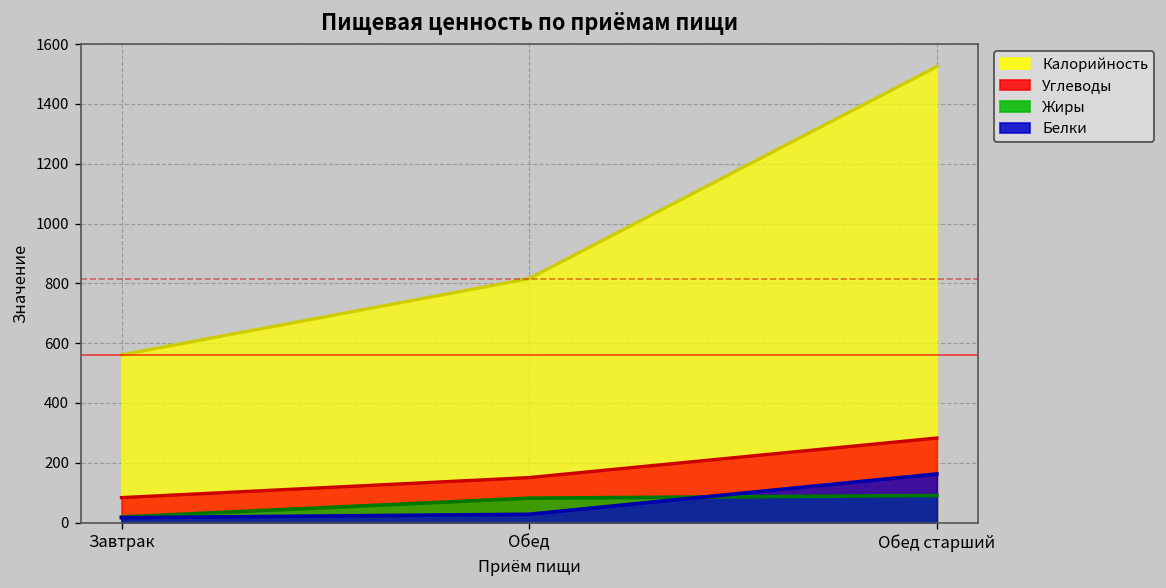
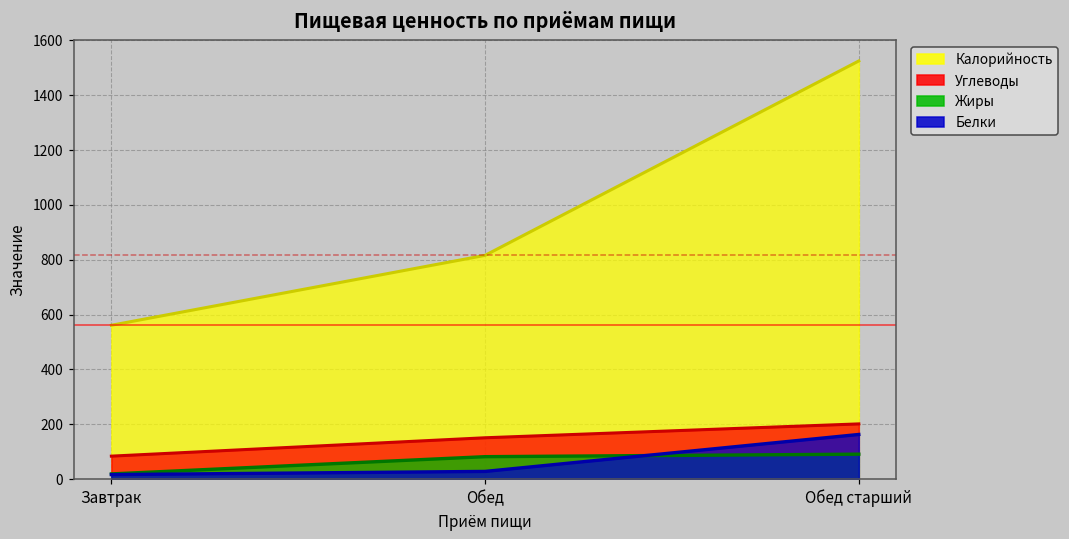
  {
    "Калорийность": {
      "Завтрак": 560,
      "Обед": 820,
      "Обед старший": 1530
    },
    "Углеводы": {
      "Завтрак": 80,
      "Обед": 150,
-     "Обед старший": 280
+     "Обед старший": 200
    },
    "Жиры": {
      "Обед": 80,
      "Обед старший": 90
    },
    "Белки": {
      "Обед": 30,
      "Обед старший": 160
    }
  }
